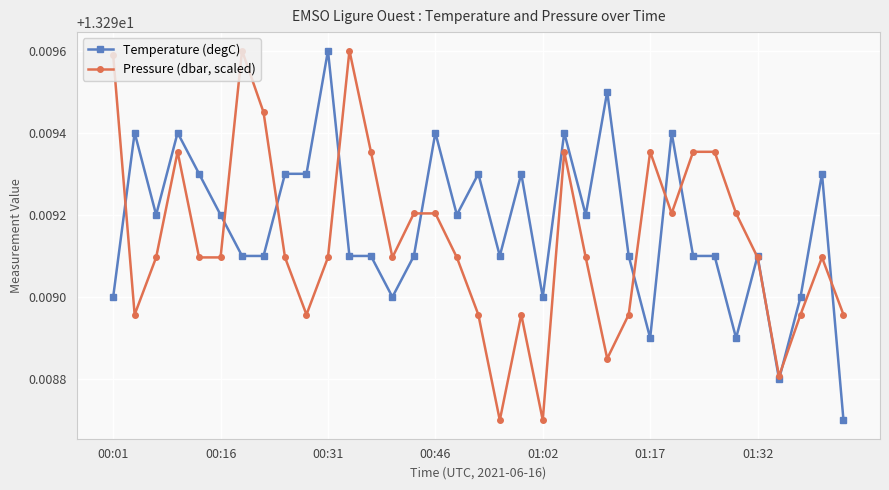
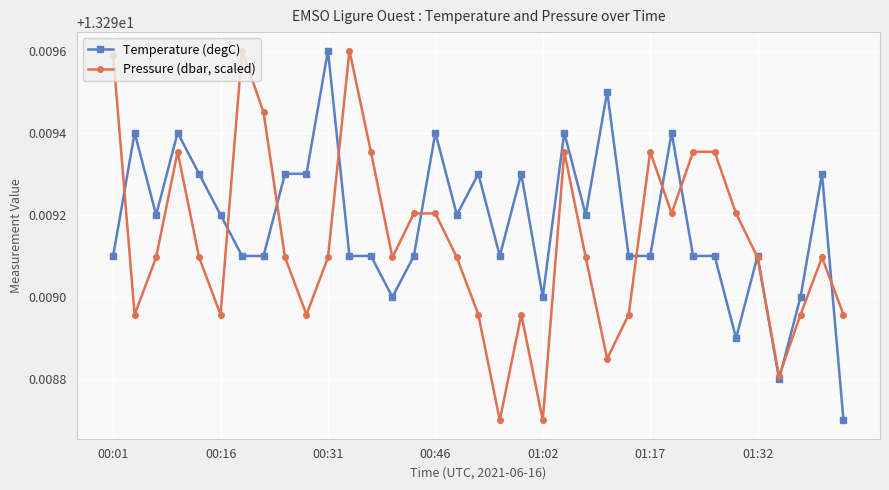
  {
    "Temperature (degC)": {
-     "00:01": 13.2990,
+     "00:01": 13.2991,
      "00:16": 13.2992,
      "00:31": 13.2996,
      "00:46": 13.2994,
      "01:02": 13.2990,
-     "01:17": 13.2989
+     "01:17": 13.2991
    },
    "Pressure (dbar, scaled)": {
-     "00:16": 13.29910,
+     "00:16": 13.29896,
      "00:31": 13.29910,
      "00:46": 13.29920,
      "01:02": 13.29870,
      "01:17": 13.29935
    }
  }
